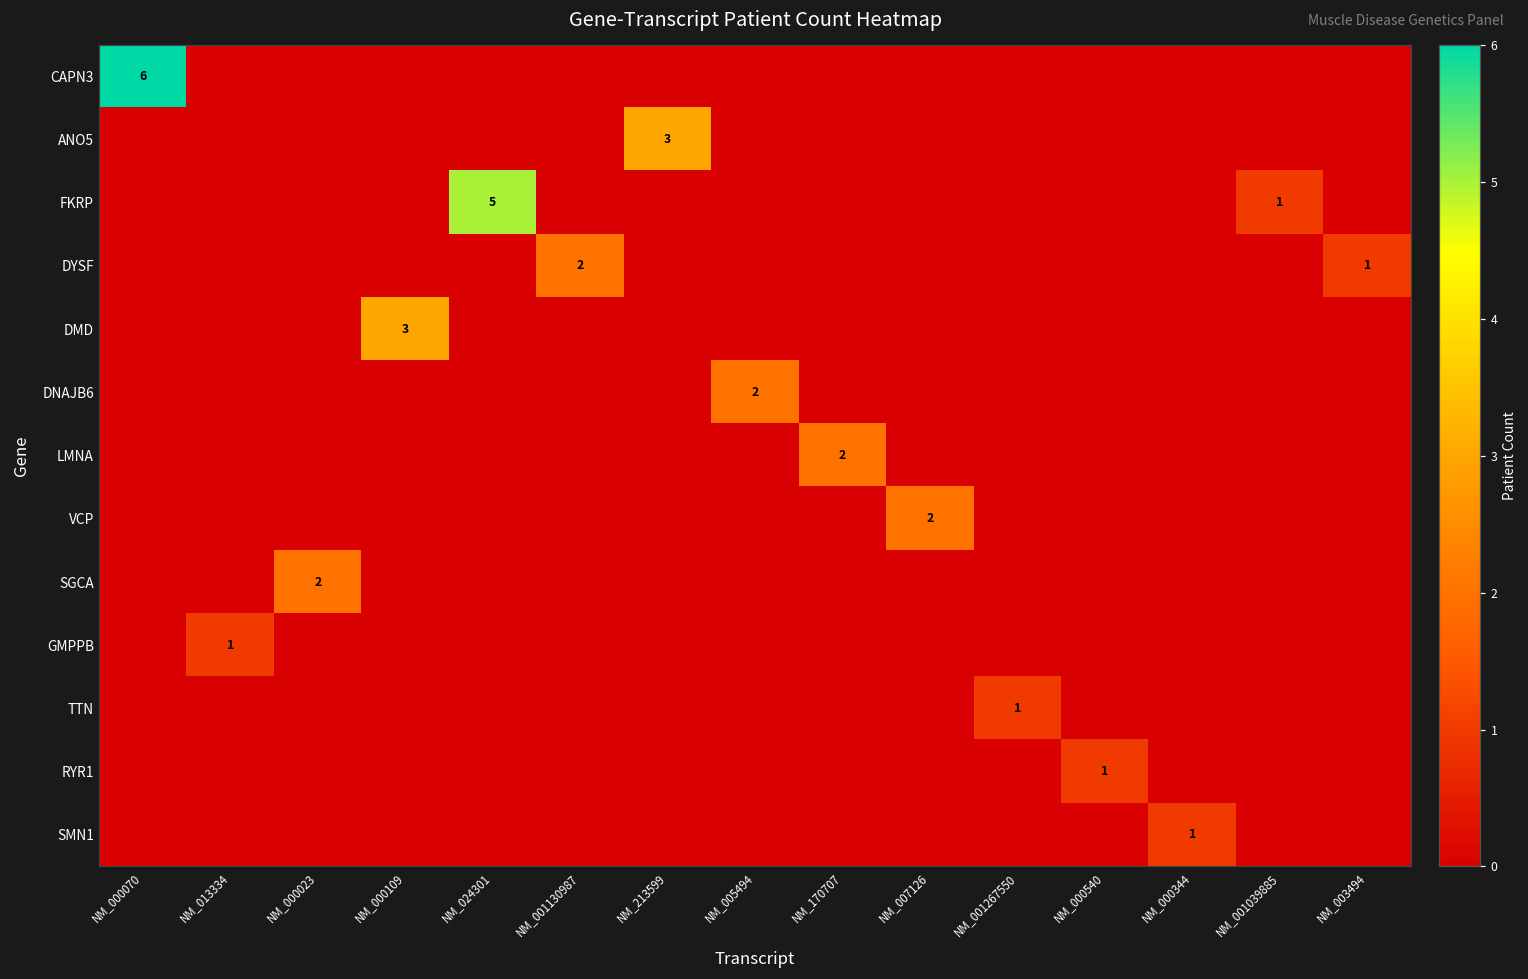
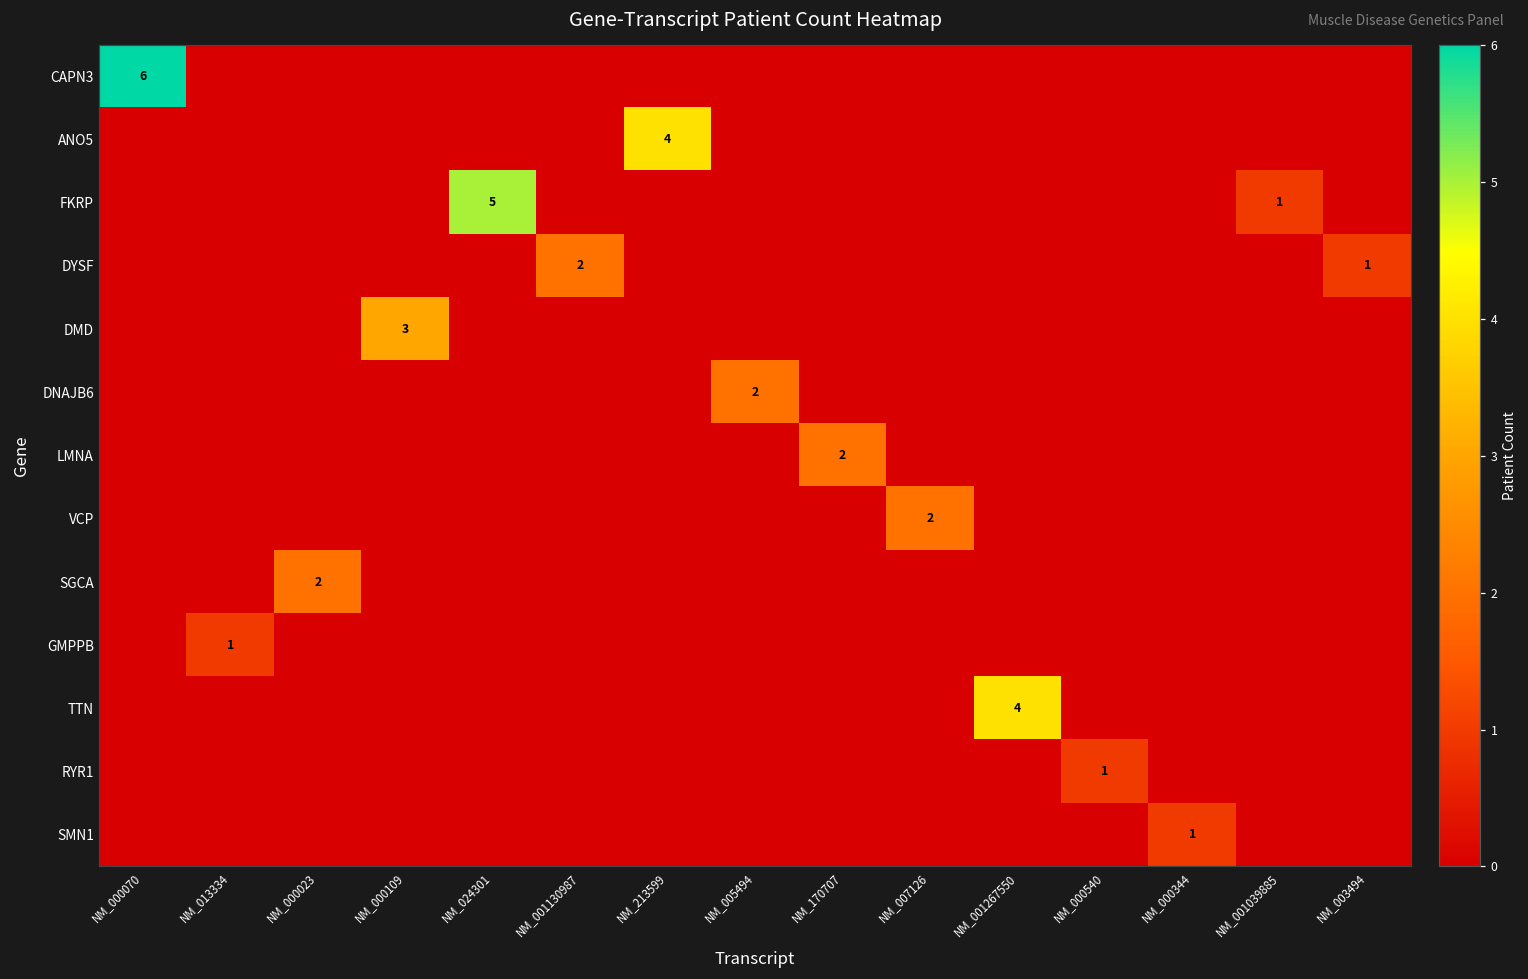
  {
    "CAPN3": {
      "NM_000070": 6
    },
    "ANO5": {
-     "NM_213599": 3
+     "NM_213599": 4
    },
    "FKRP": {
      "NM_024301": 5,
      "NM_001039885": 1
    },
    "DYSF": {
      "NM_001130987": 2,
      "NM_003494": 1
    },
    "DMD": {
      "NM_000109": 3
    },
    "DNAJB6": {
      "NM_005494": 2
    },
    "LMNA": {
      "NM_170707": 2
    },
    "VCP": {
      "NM_007126": 2
    },
    "SGCA": {
      "NM_000023": 2
    },
    "GMPPB": {
      "NM_013334": 1
    },
    "TTN": {
-     "NM_001267550": 1
+     "NM_001267550": 4
    },
    "RYR1": {
      "NM_000540": 1
    },
    "SMN1": {
      "NM_000344": 1
    }
  }
